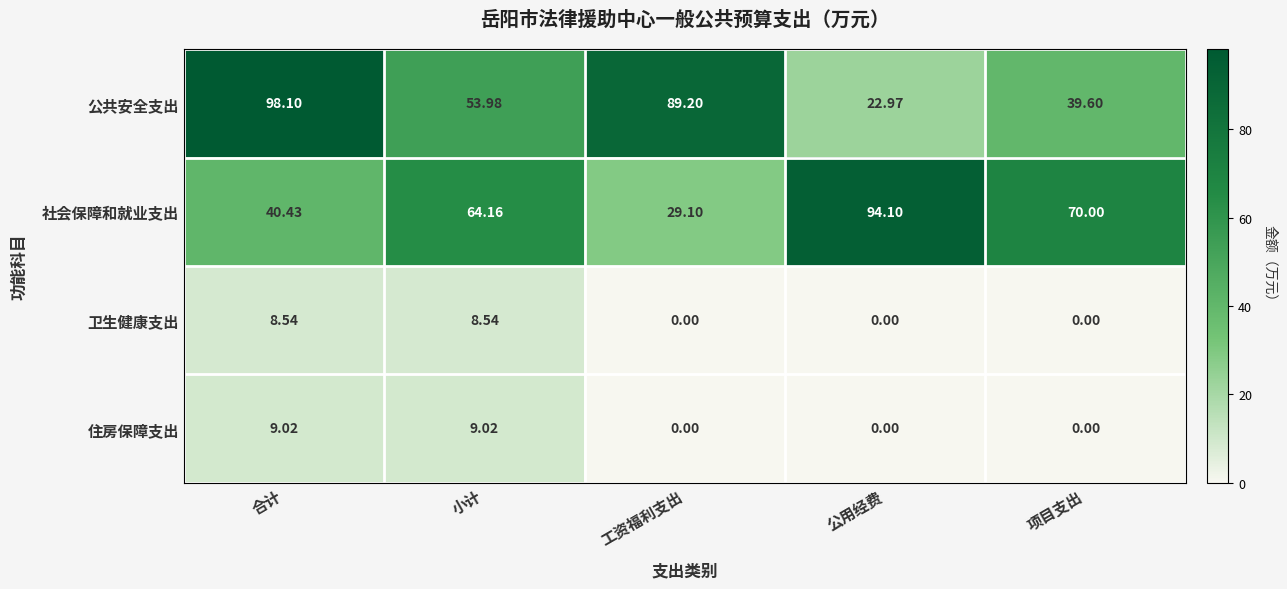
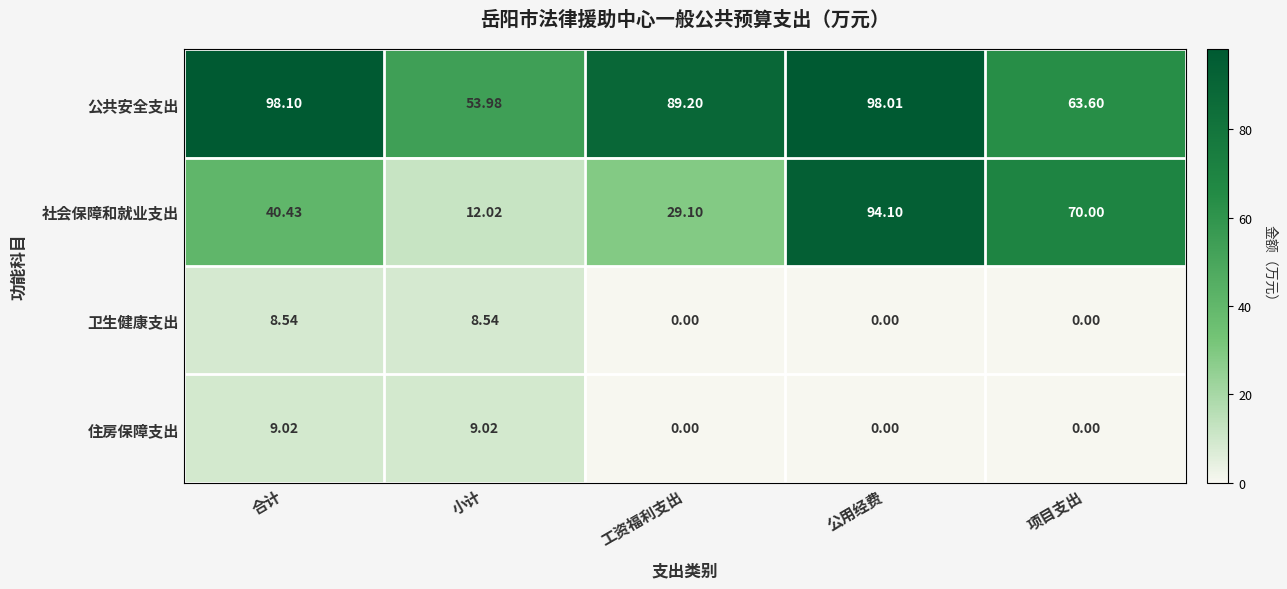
  {
    "公共安全支出": {
      "合计": 98.10,
      "小计": 53.98,
      "工资福利支出": 89.20,
-     "公用经费": 22.97,
-     "项目支出": 39.60
+     "公用经费": 98.01,
+     "项目支出": 63.60
    },
    "社会保障和就业支出": {
      "合计": 40.43,
-     "小计": 64.16,
+     "小计": 12.02,
      "工资福利支出": 29.10,
      "公用经费": 94.10,
      "项目支出": 70.00
    },
    "卫生健康支出": {
      "合计": 8.54,
      "小计": 8.54,
      "工资福利支出": 0.00,
      "公用经费": 0.00,
      "项目支出": 0.00
    },
    "住房保障支出": {
      "合计": 9.02,
      "小计": 9.02,
      "工资福利支出": 0.00,
      "公用经费": 0.00,
      "项目支出": 0.00
    }
  }
